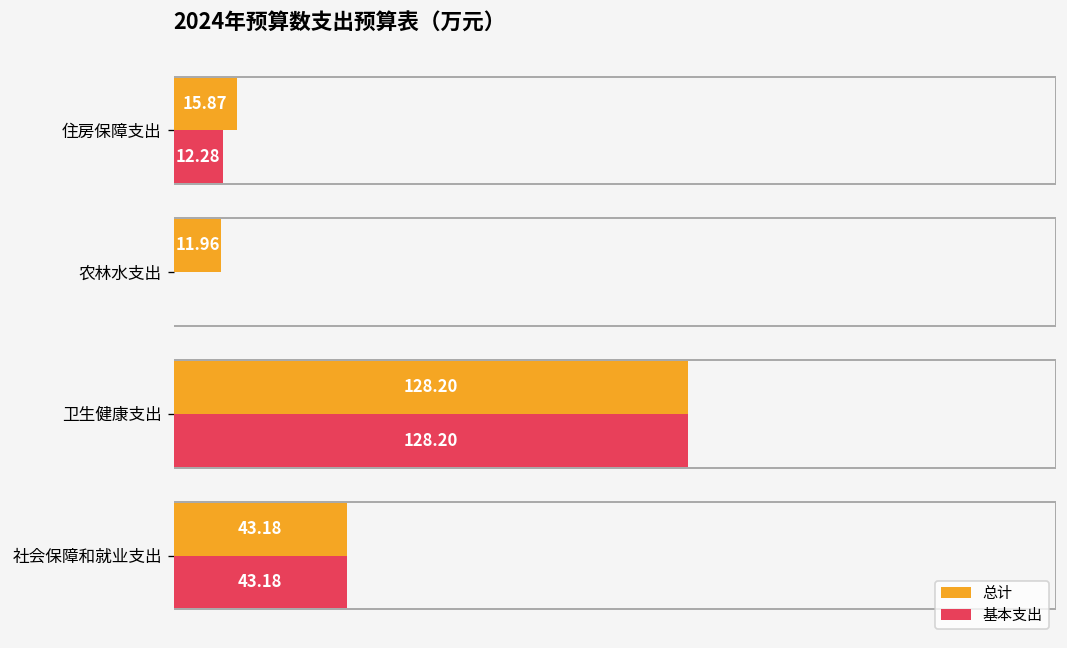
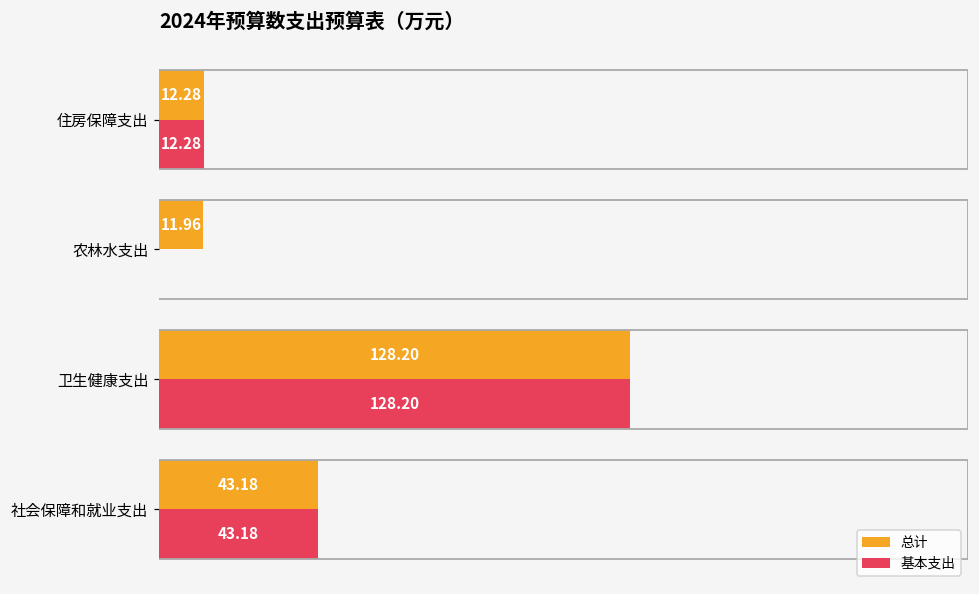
  {
    "总计": {
-     "住房保障支出": 15.87,
+     "住房保障支出": 12.28,
      "农林水支出": 11.96,
      "卫生健康支出": 128.20,
      "社会保障和就业支出": 43.18
    },
    "基本支出": {
      "住房保障支出": 12.28,
      "卫生健康支出": 128.20,
      "社会保障和就业支出": 43.18
    }
  }
